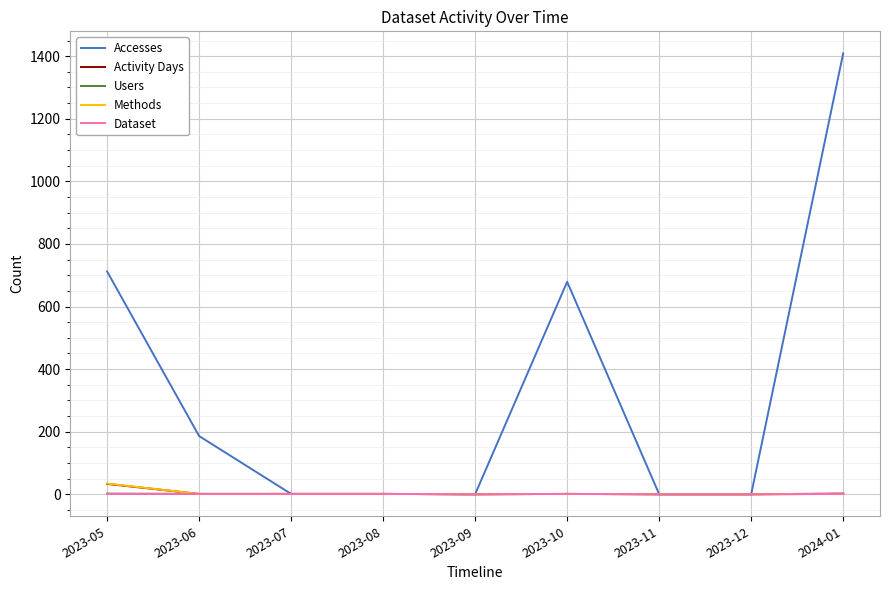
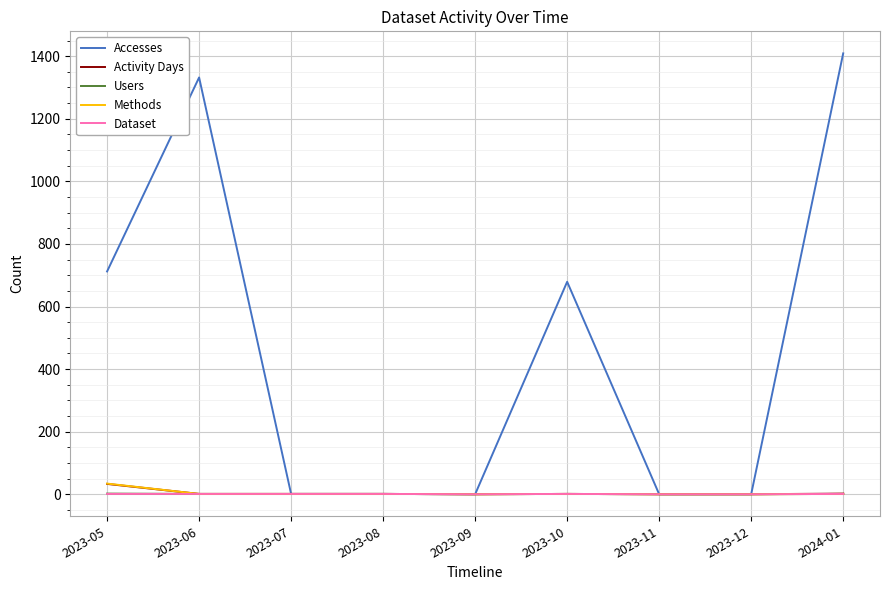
  {
    "Accesses": {
      "2023-05": 710,
-     "2023-06": 190,
+     "2023-06": 1330,
      "2023-10": 680,
      "2024-01": 1410
    },
    "Methods": {
      "2023-05": 30
    },
    "Dataset": {
      "2023-05": 0
    }
  }
